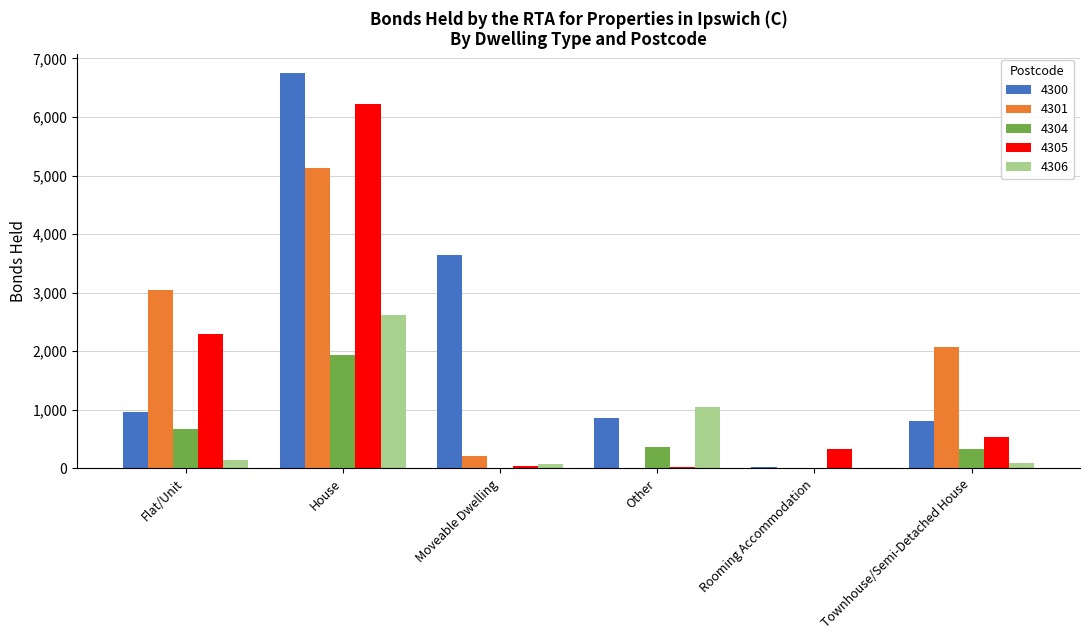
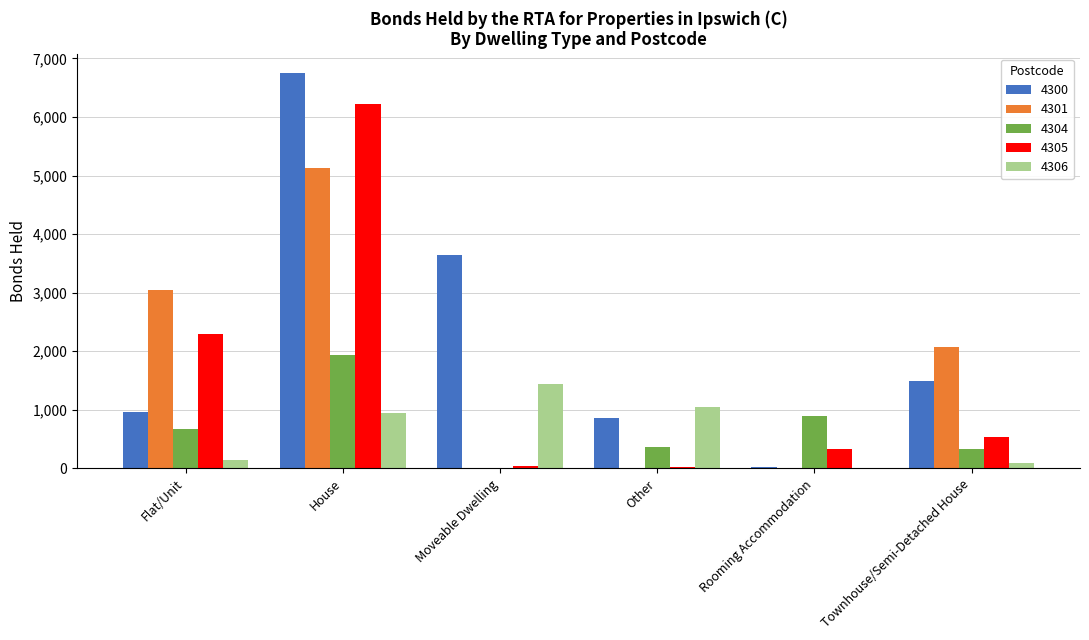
  {
    "4300": {
      "Flat/Unit": "1,000",
      "House": "6,700",
      "Moveable Dwelling": "3,600",
      "Other": "900",
-     "Townhouse/Semi-Detached House": "800"
+     "Townhouse/Semi-Detached House": "1,500"
    },
    "4301": {
      "Flat/Unit": "3,000",
      "House": "5,100",
-     "Moveable Dwelling": "200",
+     "Moveable Dwelling": "0",
      "Townhouse/Semi-Detached House": "2,100"
    },
    "4304": {
      "Flat/Unit": "700",
      "House": "1,900",
      "Moveable Dwelling": "0",
      "Other": "400",
-     "Rooming Accommodation": "0",
+     "Rooming Accommodation": "900",
      "Townhouse/Semi-Detached House": "300"
    },
    "4305": {
      "Flat/Unit": "2,300",
      "House": "6,200",
      "Rooming Accommodation": "300",
      "Townhouse/Semi-Detached House": "500"
    },
    "4306": {
      "Flat/Unit": "100",
-     "House": "2,600",
-     "Moveable Dwelling": "100",
+     "House": "900",
+     "Moveable Dwelling": "1,400",
      "Other": "1,100",
      "Townhouse/Semi-Detached House": "100"
    }
  }
